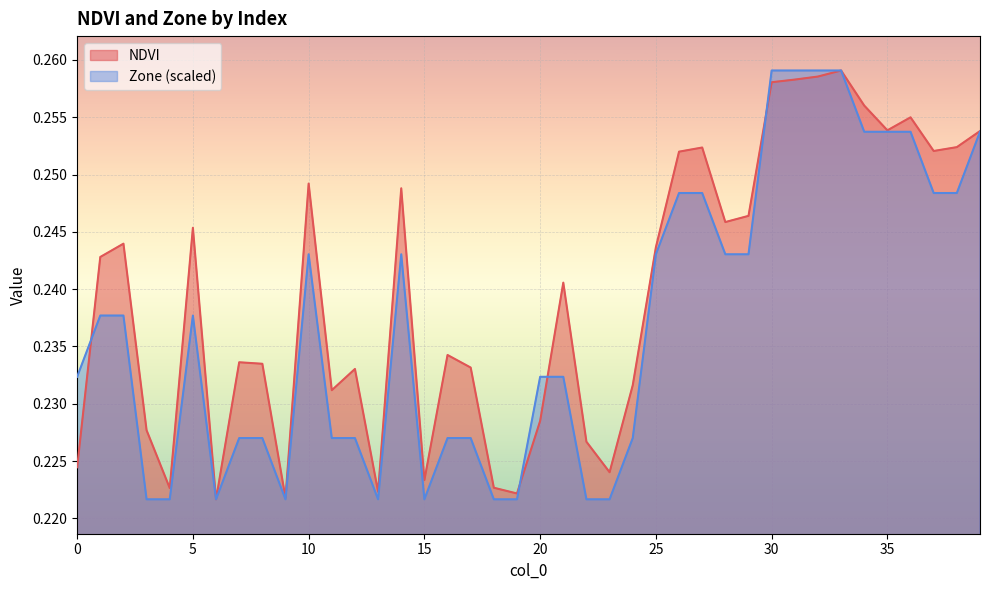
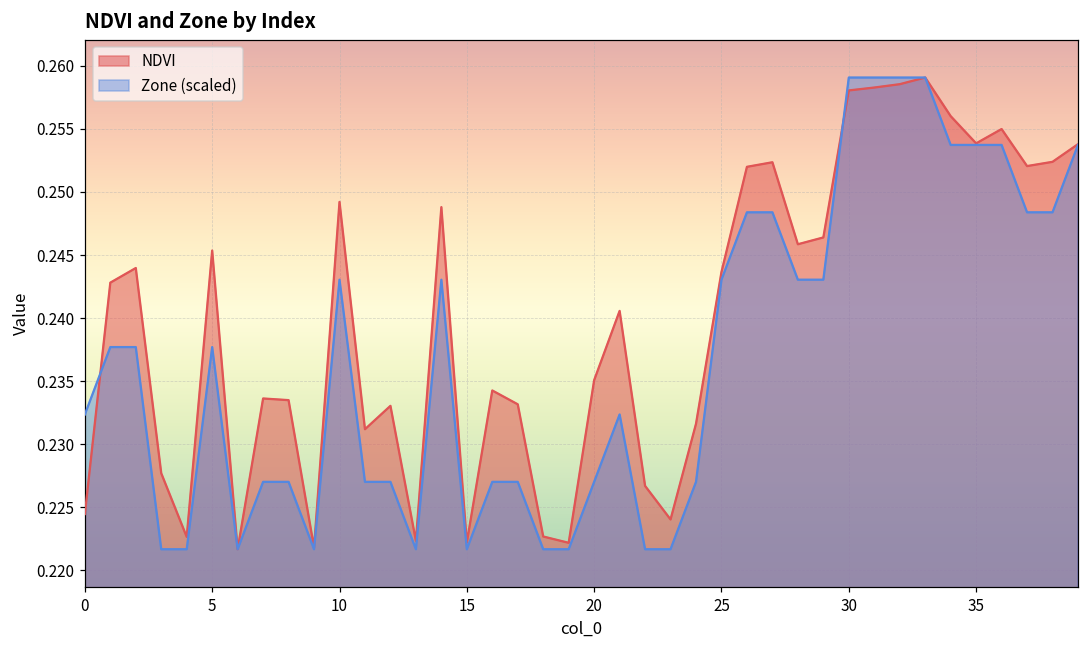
  {
    "NDVI": {
      "0": 0.2245,
      "5": 0.2454,
      "10": 0.2492,
-     "15": 0.2233,
-     "20": 0.2285,
+     "15": 0.2222,
+     "20": 0.2351,
      "25": 0.2437,
      "30": 0.2580
    },
    "Zone (scaled)": {
      "0": 0.2324,
      "5": 0.2377,
      "10": 0.2430,
      "15": 0.2217,
-     "20": 0.2324,
+     "20": 0.2270,
      "25": 0.2430,
      "30": 0.2591
    }
  }
